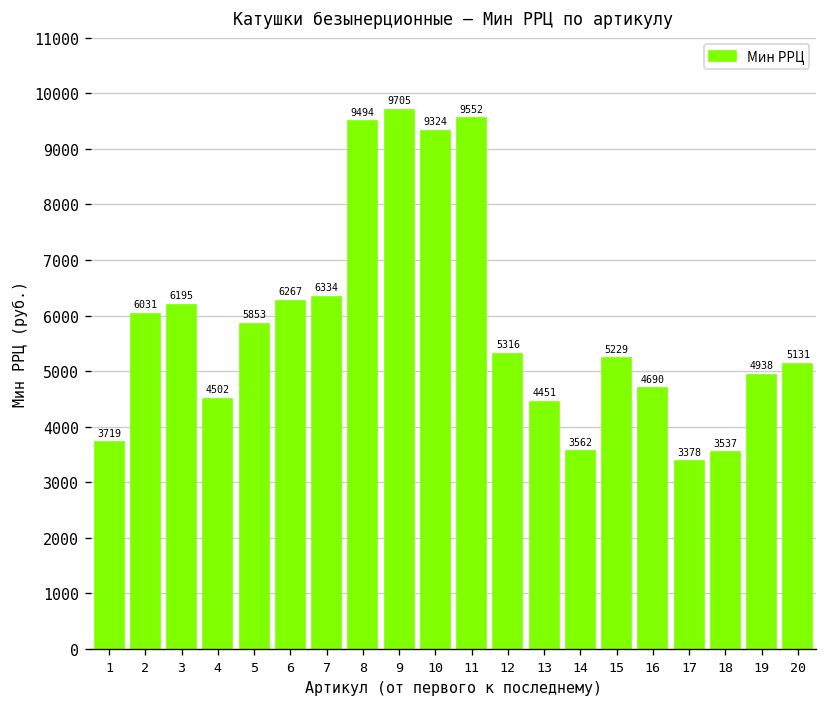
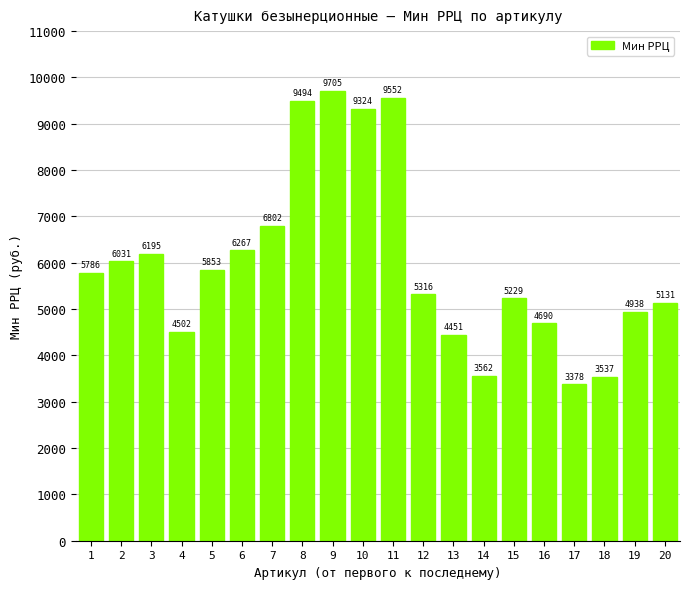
  {
-   "1": 3719,
+   "1": 5786,
    "2": 6031,
    "3": 6195,
    "4": 4502,
    "5": 5853,
    "6": 6267,
-   "7": 6334,
+   "7": 6802,
    "8": 9494,
    "9": 9705,
    "10": 9324,
    "11": 9552,
    "12": 5316,
    "13": 4451,
    "14": 3562,
    "15": 5229,
    "16": 4690,
    "17": 3378,
    "18": 3537,
    "19": 4938,
    "20": 5131
  }
